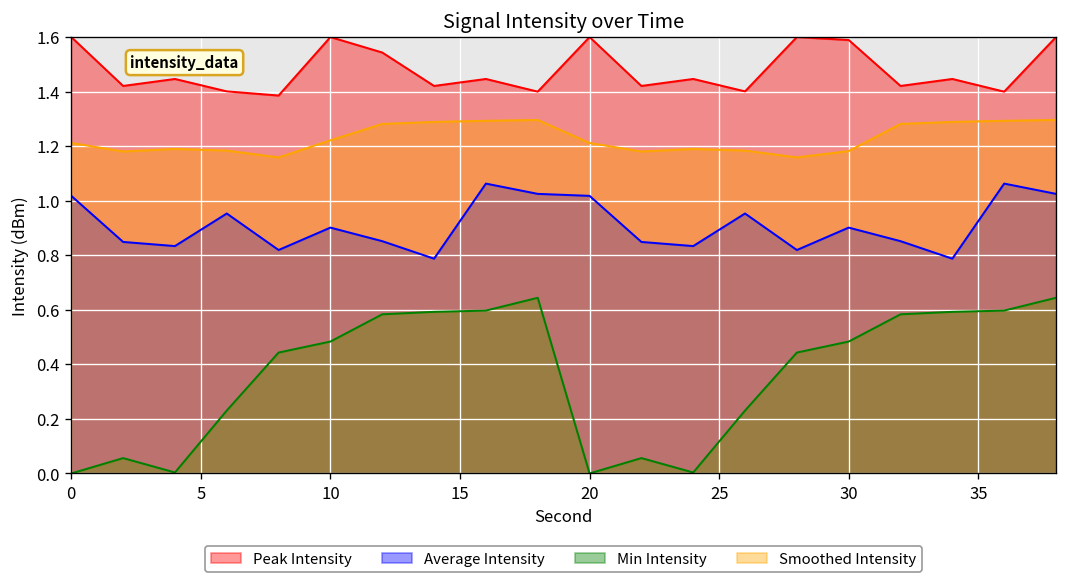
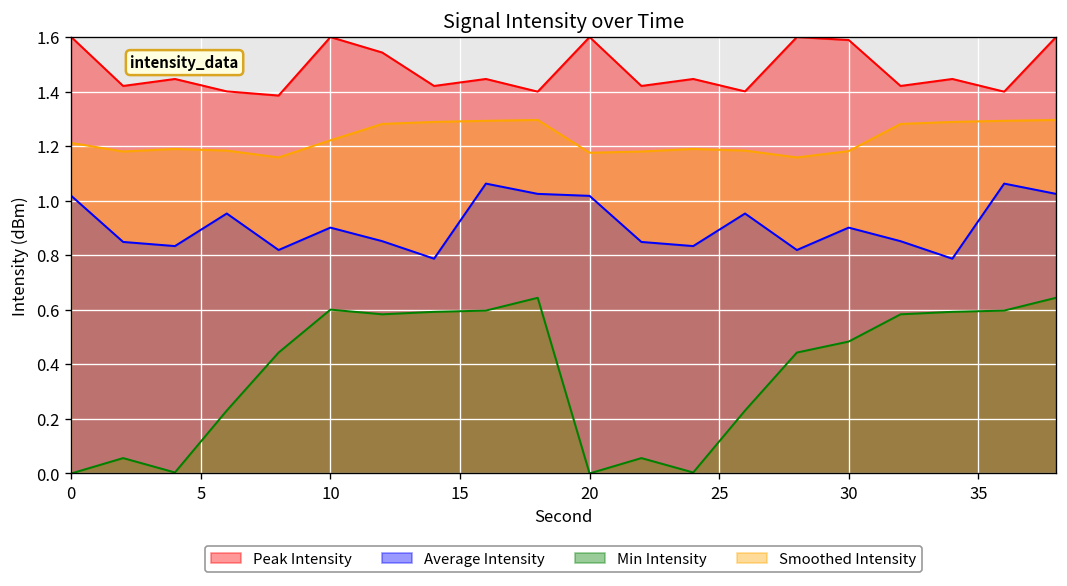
  {
    "Peak Intensity": {
      "0": 1.60,
      "10": 1.60,
      "20": 1.60,
      "30": 1.59
    },
    "Average Intensity": {
      "0": 1.02,
      "10": 0.90,
      "20": 1.02,
      "30": 0.90
    },
    "Min Intensity": {
      "0": 0.00,
-     "10": 0.48,
+     "10": 0.60,
      "20": 0.00,
      "30": 0.48
    },
    "Smoothed Intensity": {
      "0": 1.21,
      "10": 1.22,
-     "20": 1.21,
+     "20": 1.18,
      "30": 1.18
    }
  }
